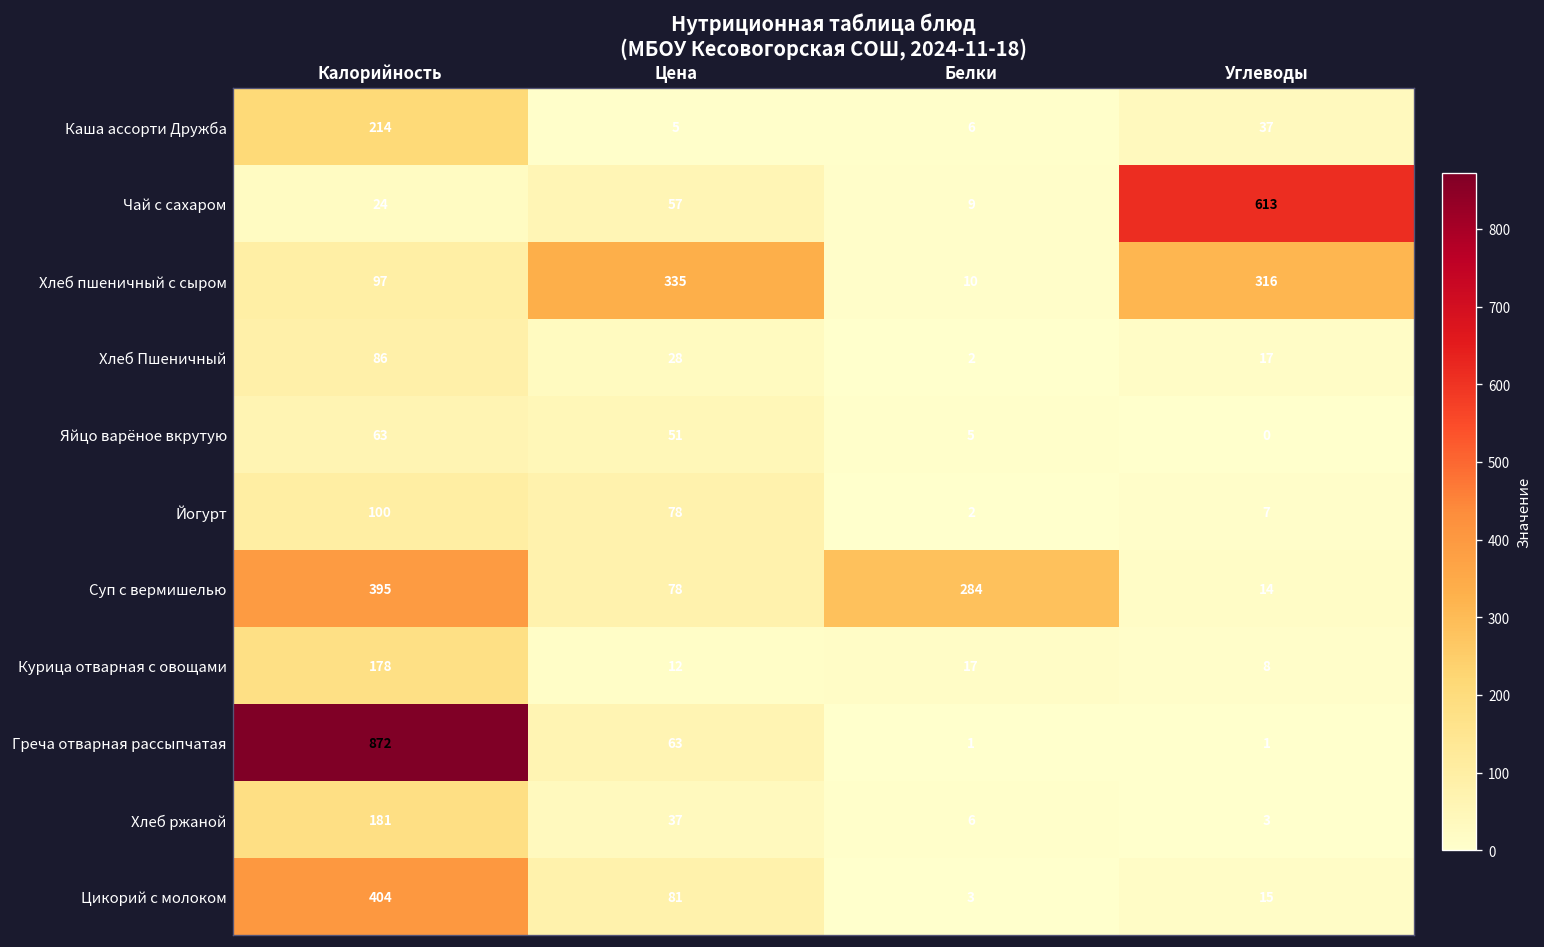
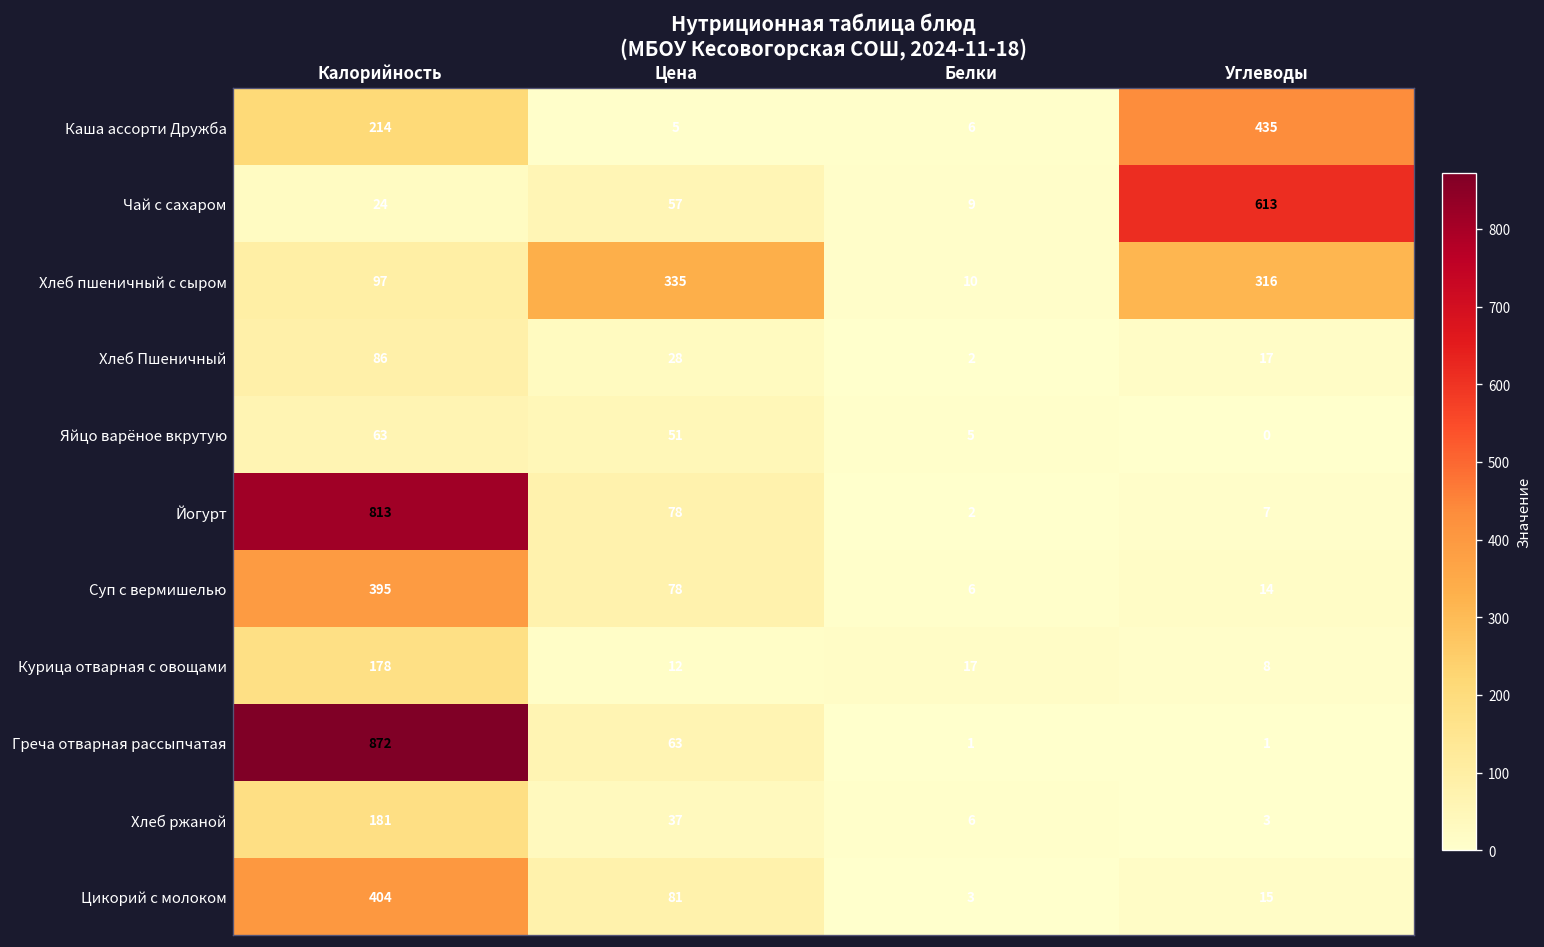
  {
    "Каша ассорти Дружба": {
      "Калорийность": 214,
      "Цена": 5,
      "Белки": 6,
-     "Углеводы": 37
+     "Углеводы": 435
    },
    "Чай с сахаром": {
      "Калорийность": 24,
      "Цена": 57,
      "Белки": 9,
      "Углеводы": 613
    },
    "Хлеб пшеничный с сыром": {
      "Калорийность": 97,
      "Цена": 335,
      "Белки": 10,
      "Углеводы": 316
    },
    "Хлеб Пшеничный": {
      "Калорийность": 86,
      "Цена": 28,
      "Белки": 2,
      "Углеводы": 17
    },
    "Яйцо варёное вкрутую": {
      "Калорийность": 63,
      "Цена": 51,
      "Белки": 5,
      "Углеводы": 0
    },
    "Йогурт": {
-     "Калорийность": 100,
+     "Калорийность": 813,
      "Цена": 78,
      "Белки": 2,
      "Углеводы": 7
    },
    "Суп с вермишелью": {
      "Калорийность": 395,
      "Цена": 78,
-     "Белки": 284,
+     "Белки": 6,
      "Углеводы": 14
    },
    "Курица отварная с овощами": {
      "Калорийность": 178,
      "Цена": 12,
      "Белки": 17,
      "Углеводы": 8
    },
    "Греча отварная рассыпчатая": {
      "Калорийность": 872,
      "Цена": 63,
      "Белки": 1,
      "Углеводы": 1
    },
    "Хлеб ржаной": {
      "Калорийность": 181,
      "Цена": 37,
      "Белки": 6,
      "Углеводы": 3
    },
    "Цикорий с молоком": {
      "Калорийность": 404,
      "Цена": 81,
      "Белки": 3,
      "Углеводы": 15
    }
  }
